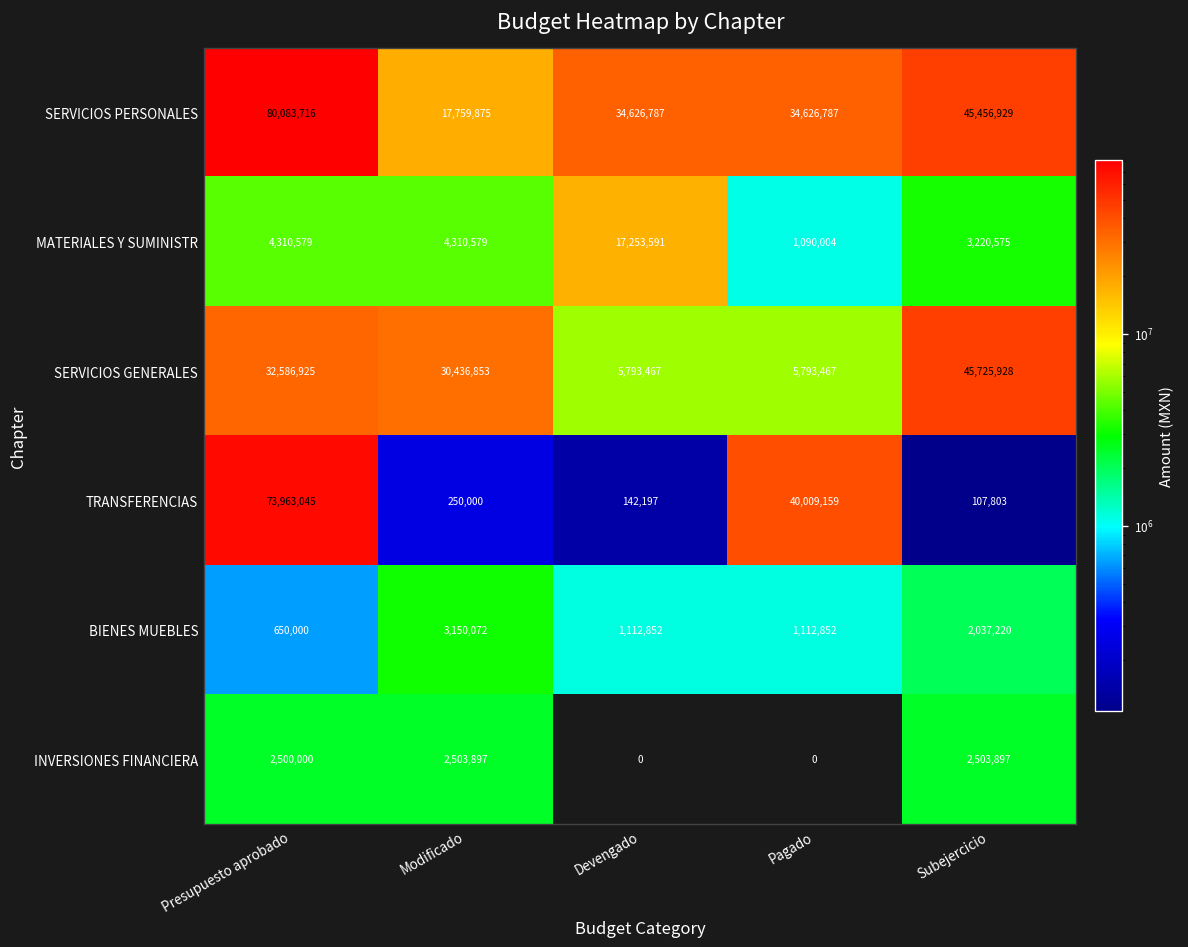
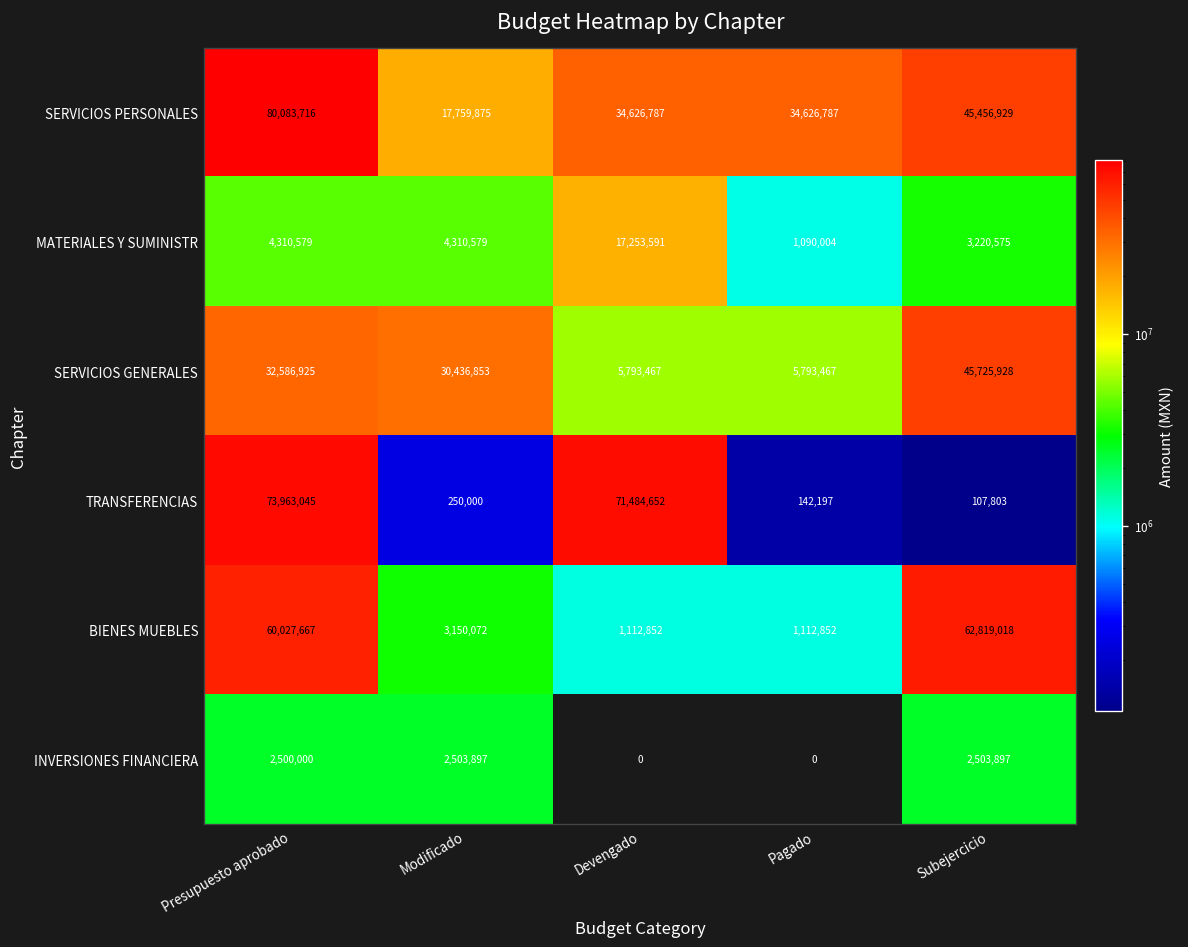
  {
    "SERVICIOS PERSONALES": {
      "Presupuesto aprobado": "80,083,716",
      "Modificado": "17,759,875",
      "Devengado": "34,626,787",
      "Pagado": "34,626,787",
      "Subejercicio": "45,456,929"
    },
    "MATERIALES Y SUMINISTR": {
      "Presupuesto aprobado": "4,310,579",
      "Modificado": "4,310,579",
      "Devengado": "17,253,591",
      "Pagado": "1,090,004",
      "Subejercicio": "3,220,575"
    },
    "SERVICIOS GENERALES": {
      "Presupuesto aprobado": "32,586,925",
      "Modificado": "30,436,853",
      "Devengado": "5,793,467",
      "Pagado": "5,793,467",
      "Subejercicio": "45,725,928"
    },
    "TRANSFERENCIAS": {
      "Presupuesto aprobado": "73,963,045",
      "Modificado": "250,000",
-     "Devengado": "142,197",
-     "Pagado": "40,009,159",
+     "Devengado": "71,484,652",
+     "Pagado": "142,197",
      "Subejercicio": "107,803"
    },
    "BIENES MUEBLES": {
-     "Presupuesto aprobado": "650,000",
+     "Presupuesto aprobado": "60,027,667",
      "Modificado": "3,150,072",
      "Devengado": "1,112,852",
      "Pagado": "1,112,852",
-     "Subejercicio": "2,037,220"
+     "Subejercicio": "62,819,018"
    },
    "INVERSIONES FINANCIERA": {
      "Presupuesto aprobado": "2,500,000",
      "Modificado": "2,503,897",
      "Devengado": "0",
      "Pagado": "0",
      "Subejercicio": "2,503,897"
    }
  }
